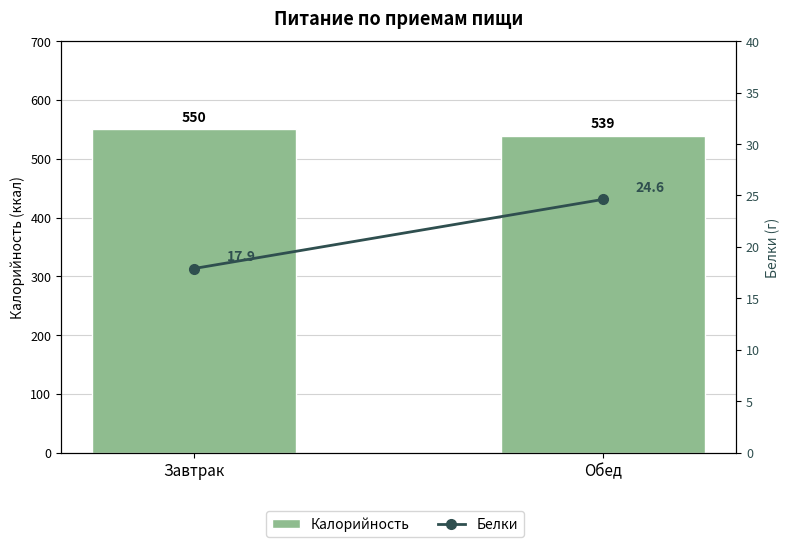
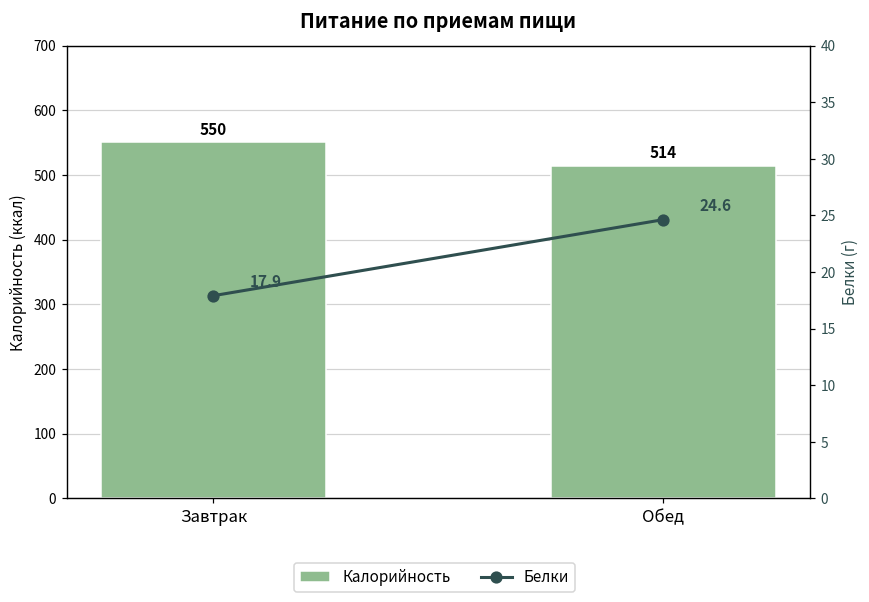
  {
    "Калорийность": {
      "Завтрак": 550,
-     "Обед": 539
+     "Обед": 514
    }
  }
